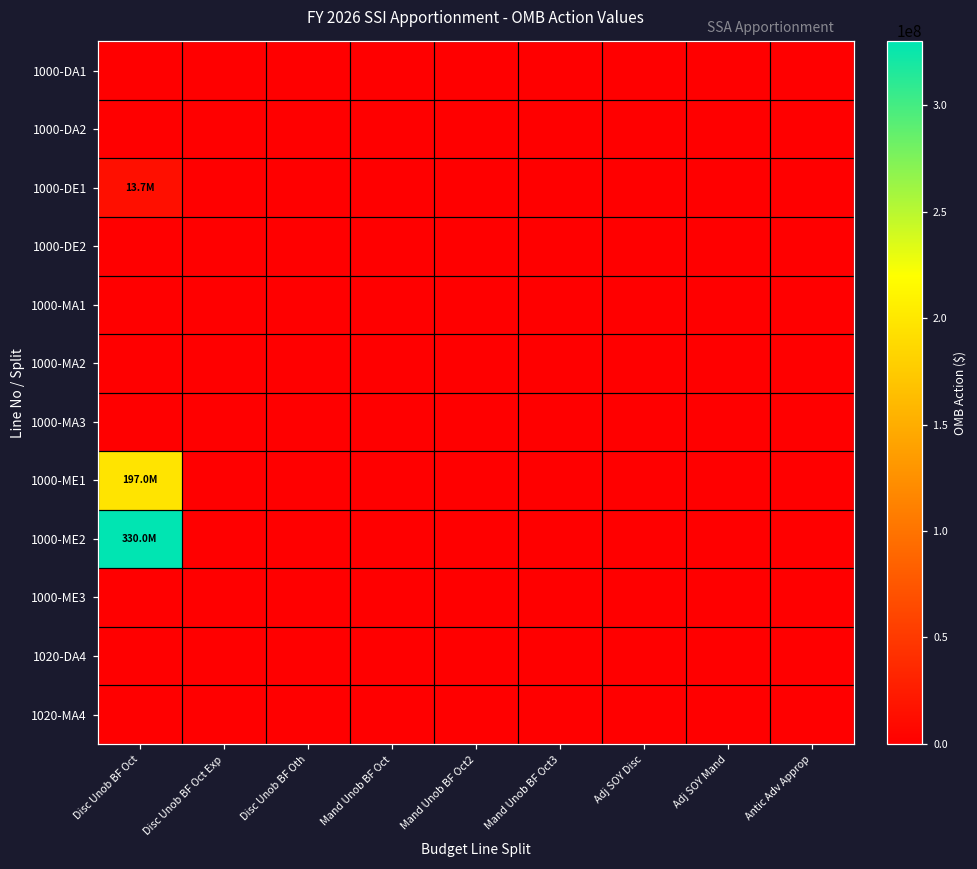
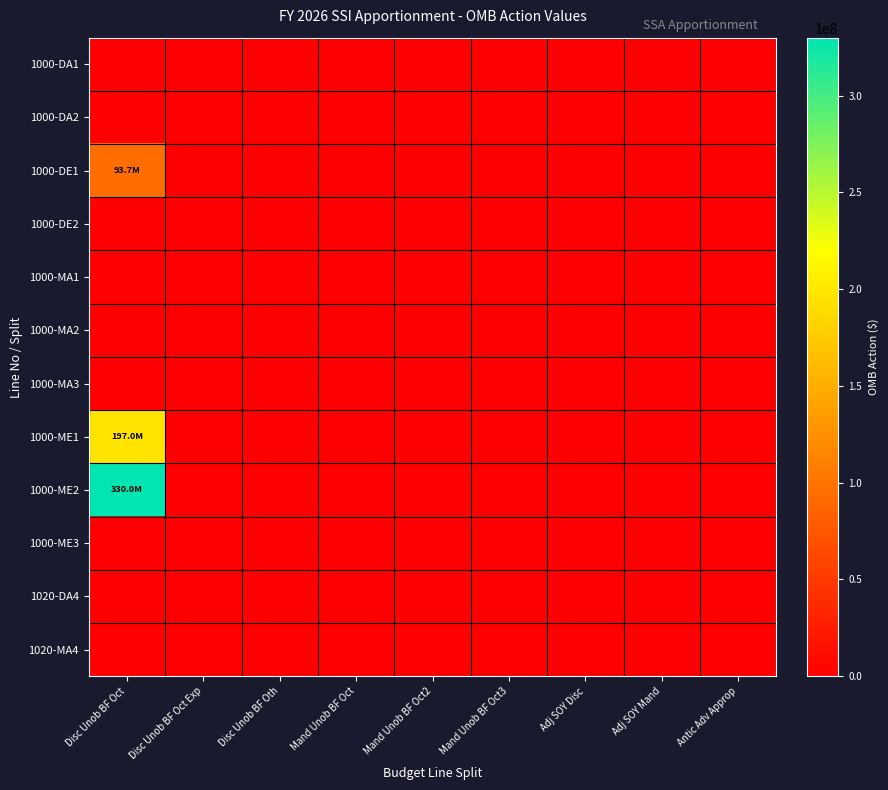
  {
    "1000-DE1": {
-     "Disc Unob BF Oct": "13.7M"
+     "Disc Unob BF Oct": "93.7M"
    },
    "1000-ME1": {
      "Disc Unob BF Oct": "197.0M"
    },
    "1000-ME2": {
      "Disc Unob BF Oct": "330.0M"
    }
  }
